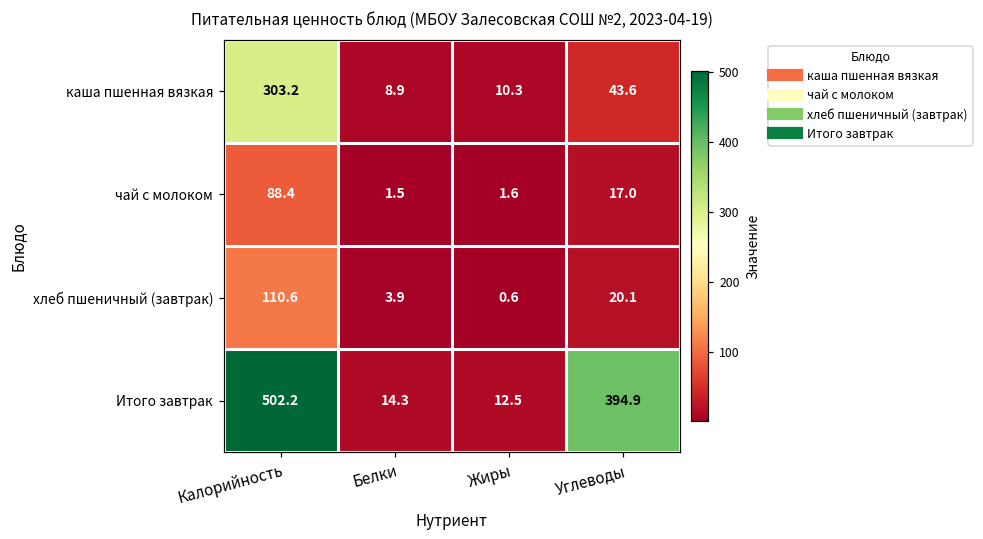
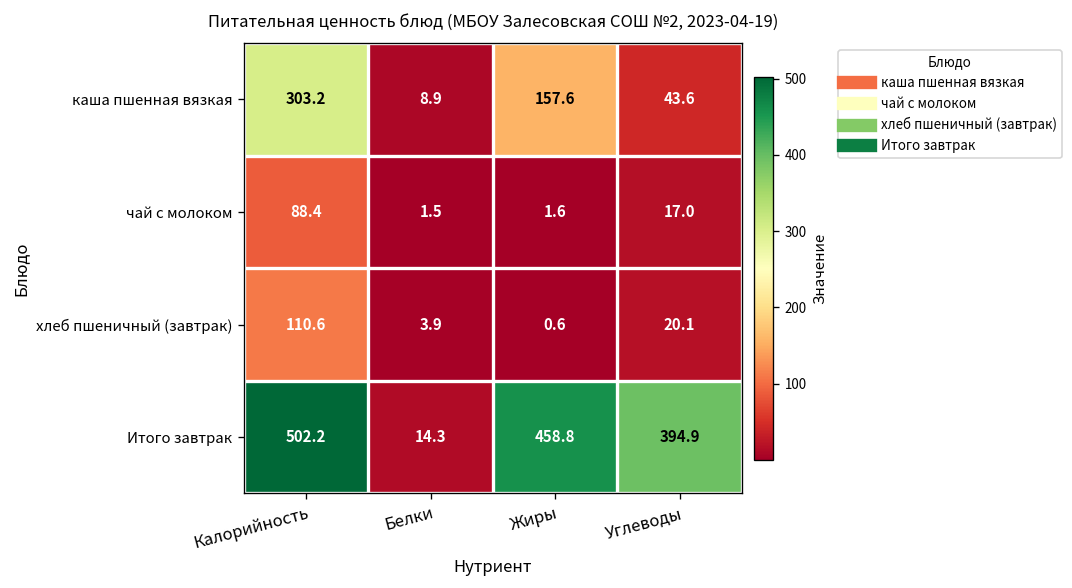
  {
    "каша пшенная вязкая": {
      "Калорийность": 303.2,
      "Белки": 8.9,
-     "Жиры": 10.3,
+     "Жиры": 157.6,
      "Углеводы": 43.6
    },
    "чай с молоком": {
      "Калорийность": 88.4,
      "Белки": 1.5,
      "Жиры": 1.6,
      "Углеводы": 17.0
    },
    "хлеб пшеничный (завтрак)": {
      "Калорийность": 110.6,
      "Белки": 3.9,
      "Жиры": 0.6,
      "Углеводы": 20.1
    },
    "Итого завтрак": {
      "Калорийность": 502.2,
      "Белки": 14.3,
-     "Жиры": 12.5,
+     "Жиры": 458.8,
      "Углеводы": 394.9
    }
  }
